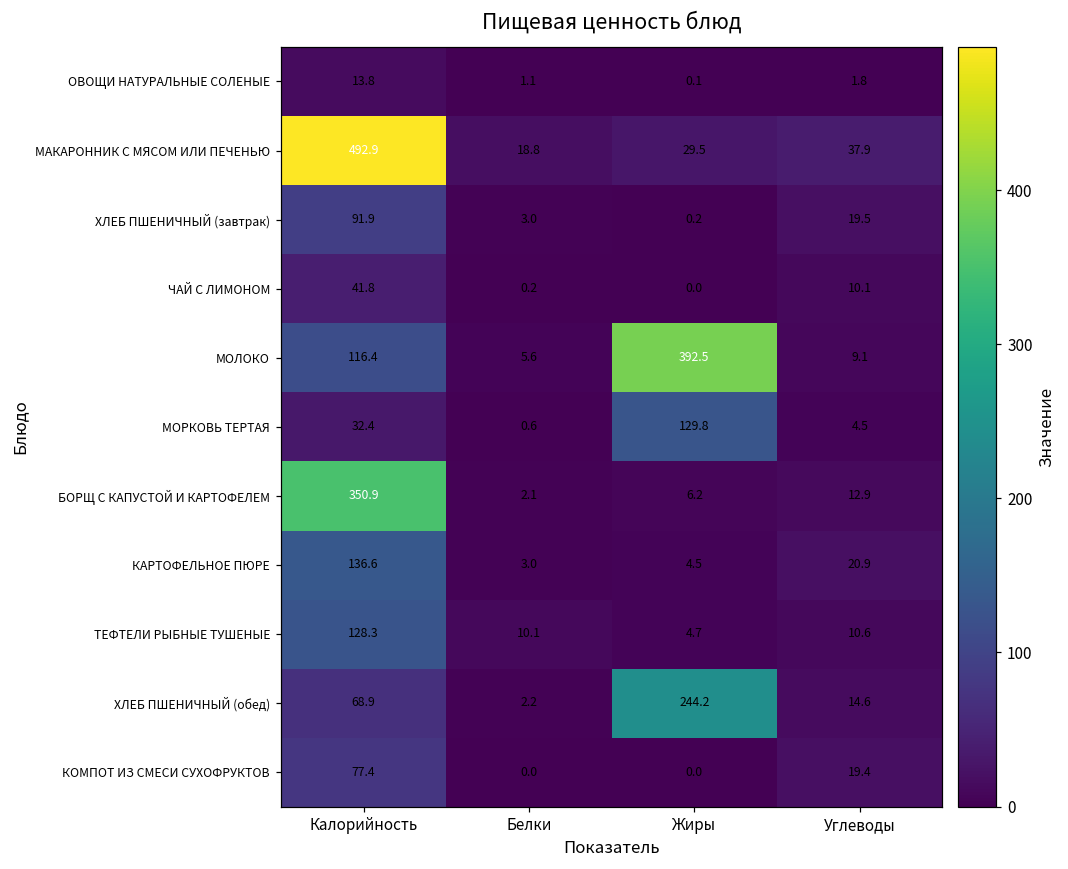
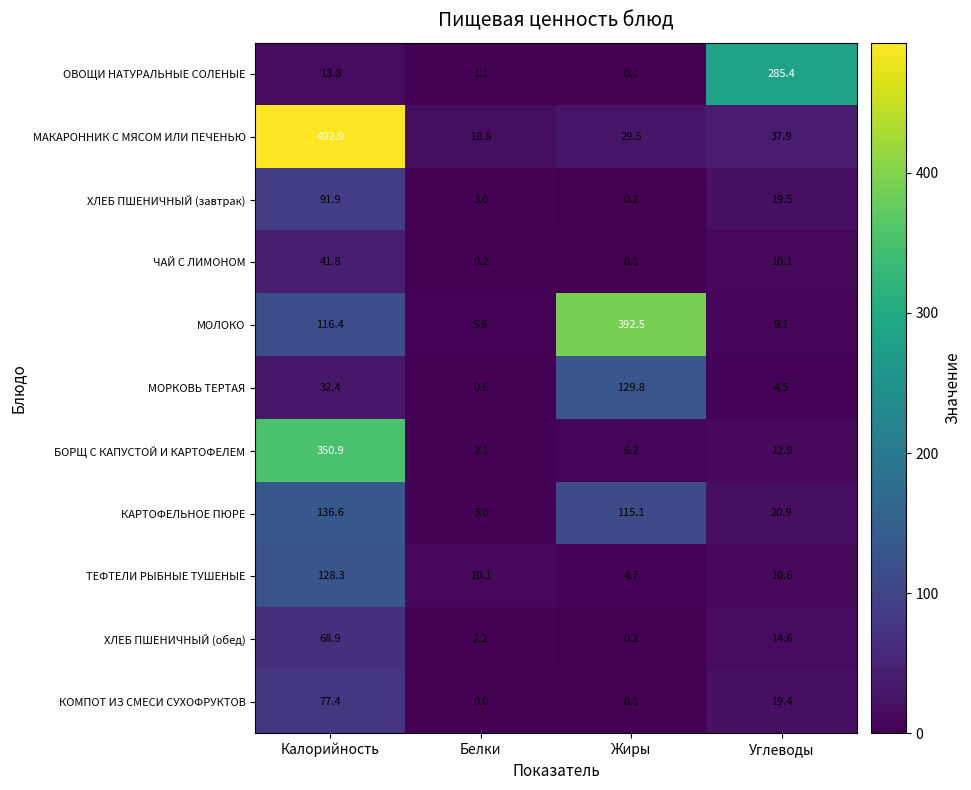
  {
    "ОВОЩИ НАТУРАЛЬНЫЕ СОЛЕНЫЕ": {
      "Калорийность": 13.8,
      "Белки": 1.1,
      "Жиры": 0.1,
-     "Углеводы": 1.8
+     "Углеводы": 285.4
    },
    "МАКАРОННИК С МЯСОМ ИЛИ ПЕЧЕНЬЮ": {
      "Калорийность": 492.9,
      "Белки": 18.8,
      "Жиры": 29.5,
      "Углеводы": 37.9
    },
    "ХЛЕБ ПШЕНИЧНЫЙ (завтрак)": {
      "Калорийность": 91.9,
      "Белки": 3.0,
      "Жиры": 0.2,
      "Углеводы": 19.5
    },
    "ЧАЙ С ЛИМОНОМ": {
      "Калорийность": 41.8,
      "Белки": 0.2,
      "Жиры": 0.0,
      "Углеводы": 10.1
    },
    "МОЛОКО": {
      "Калорийность": 116.4,
      "Белки": 5.6,
      "Жиры": 392.5,
      "Углеводы": 9.1
    },
    "МОРКОВЬ ТЕРТАЯ": {
      "Калорийность": 32.4,
      "Белки": 0.6,
      "Жиры": 129.8,
      "Углеводы": 4.5
    },
    "БОРЩ С КАПУСТОЙ И КАРТОФЕЛЕМ": {
      "Калорийность": 350.9,
      "Белки": 2.1,
      "Жиры": 6.2,
      "Углеводы": 12.9
    },
    "КАРТОФЕЛЬНОЕ ПЮРЕ": {
      "Калорийность": 136.6,
      "Белки": 3.0,
-     "Жиры": 4.5,
+     "Жиры": 115.1,
      "Углеводы": 20.9
    },
    "ТЕФТЕЛИ РЫБНЫЕ ТУШЕНЫЕ": {
      "Калорийность": 128.3,
      "Белки": 10.1,
      "Жиры": 4.7,
      "Углеводы": 10.6
    },
    "ХЛЕБ ПШЕНИЧНЫЙ (обед)": {
      "Калорийность": 68.9,
      "Белки": 2.2,
-     "Жиры": 244.2,
+     "Жиры": 0.2,
      "Углеводы": 14.6
    },
    "КОМПОТ ИЗ СМЕСИ СУХОФРУКТОВ": {
      "Калорийность": 77.4,
      "Белки": 0.0,
      "Жиры": 0.0,
      "Углеводы": 19.4
    }
  }
